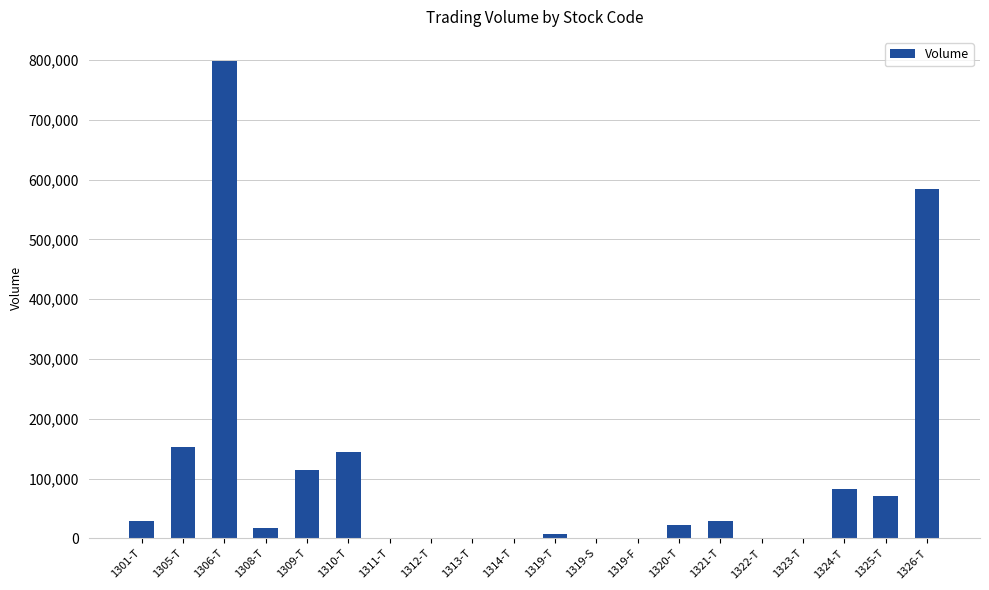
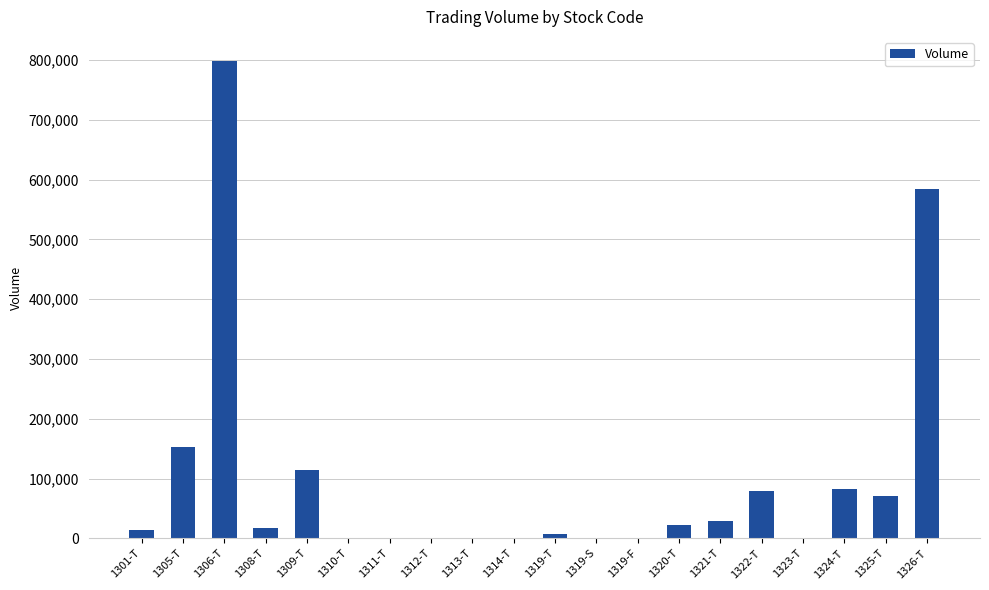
  {
-   "1301-T": "30,000",
+   "1301-T": "10,000",
    "1305-T": "150,000",
    "1306-T": "800,000",
    "1308-T": "20,000",
    "1309-T": "110,000",
-   "1310-T": "150,000",
+   "1310-T": "0",
    "1314-T": "0",
    "1319-T": "10,000",
    "1319-S": "0",
    "1319-F": "0",
    "1320-T": "20,000",
    "1321-T": "30,000",
-   "1322-T": "0",
+   "1322-T": "80,000",
    "1324-T": "80,000",
    "1325-T": "70,000",
    "1326-T": "580,000"
  }
